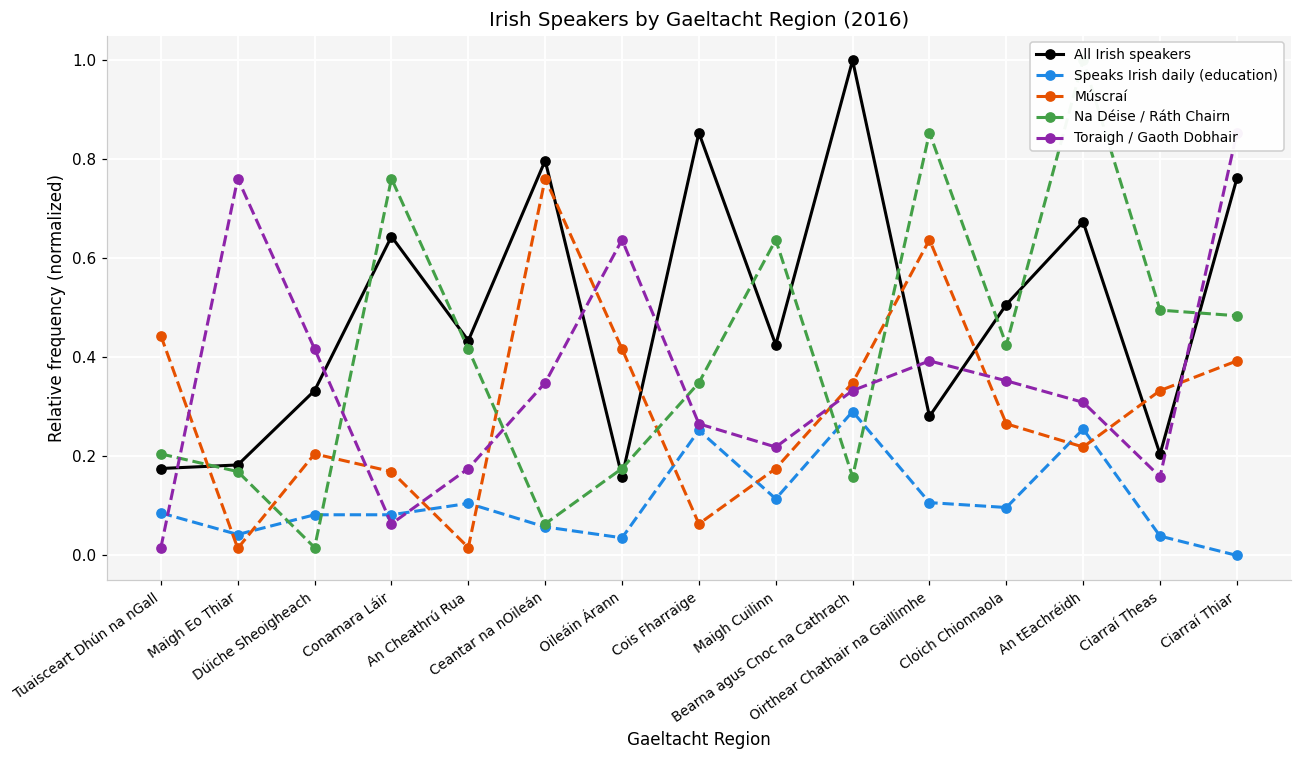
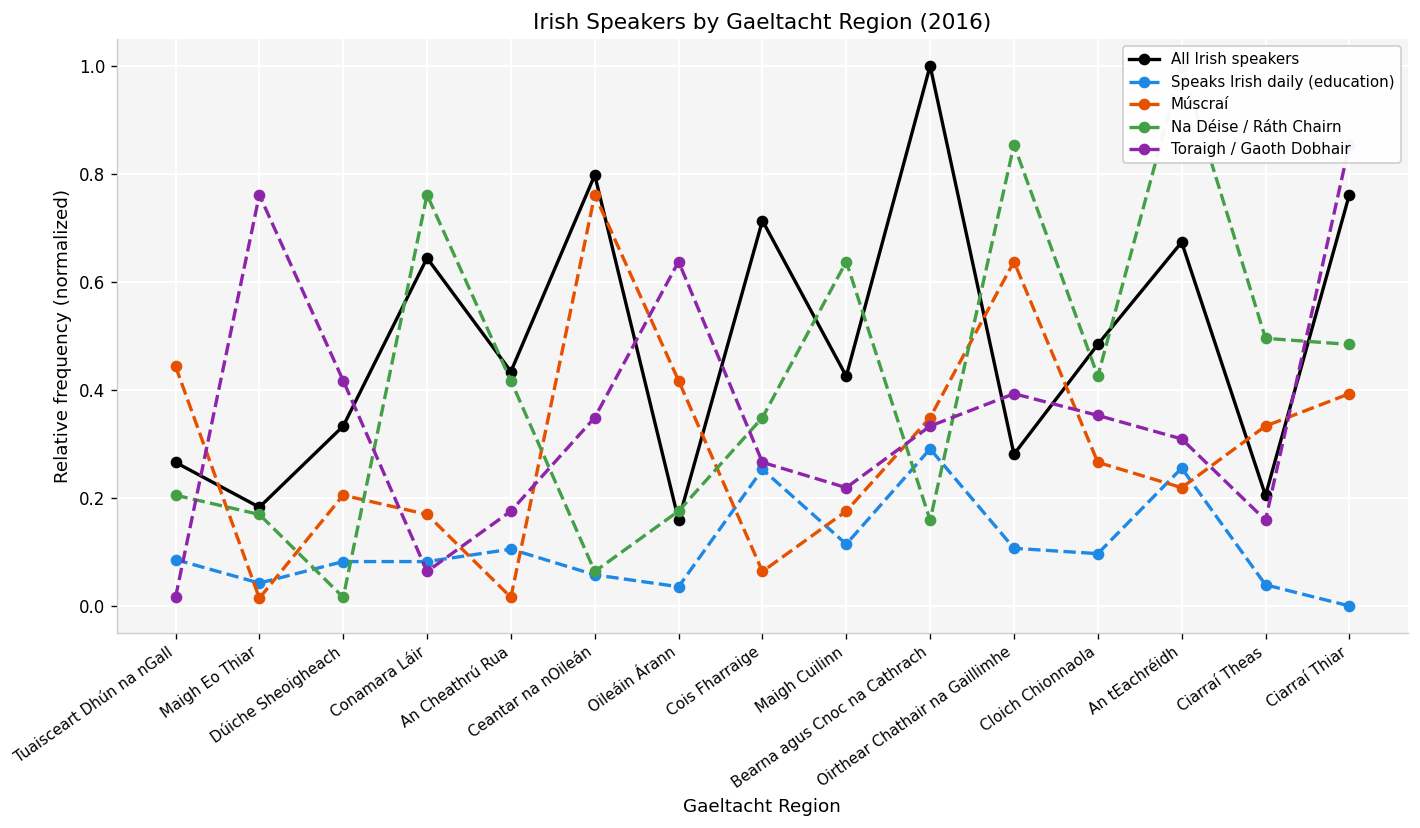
  {
    "All Irish speakers": {
-     "Tuaisceart Dhún na nGall": 0.18,
+     "Tuaisceart Dhún na nGall": 0.27,
      "Maigh Eo Thiar": 0.18,
      "Dúiche Sheoigheach": 0.33,
      "Conamara Láir": 0.64,
      "An Cheathrú Rua": 0.43,
      "Ceantar na nOileán": 0.80,
      "Oileáin Árann": 0.16,
-     "Cois Fharraige": 0.85,
+     "Cois Fharraige": 0.71,
      "Maigh Cuilinn": 0.43,
      "Bearna agus Cnoc na Cathrach": 1.00,
      "Oirthear Chathair na Gaillimhe": 0.28,
-     "Cloich Chionnaola": 0.51,
+     "Cloich Chionnaola": 0.48,
      "An tEachréidh": 0.67,
      "Ciarraí Theas": 0.20,
      "Ciarraí Thiar": 0.76
    },
    "Speaks Irish daily (education)": {
      "Tuaisceart Dhún na nGall": 0.09,
      "Maigh Eo Thiar": 0.04,
      "Dúiche Sheoigheach": 0.08,
      "Conamara Láir": 0.08,
      "An Cheathrú Rua": 0.11,
      "Ceantar na nOileán": 0.06,
      "Oileáin Árann": 0.04,
      "Cois Fharraige": 0.25,
      "Maigh Cuilinn": 0.11,
      "Bearna agus Cnoc na Cathrach": 0.29,
      "Oirthear Chathair na Gaillimhe": 0.11,
      "Cloich Chionnaola": 0.10,
      "An tEachréidh": 0.26,
      "Ciarraí Theas": 0.04,
      "Ciarraí Thiar": 0.00
    },
    "Múscraí": {
      "Tuaisceart Dhún na nGall": 0.44,
      "Maigh Eo Thiar": 0.01,
      "Dúiche Sheoigheach": 0.21,
      "Conamara Láir": 0.17,
      "An Cheathrú Rua": 0.02,
      "Ceantar na nOileán": 0.76,
      "Oileáin Árann": 0.42,
      "Cois Fharraige": 0.06,
      "Maigh Cuilinn": 0.18,
      "Bearna agus Cnoc na Cathrach": 0.35,
      "Oirthear Chathair na Gaillimhe": 0.64,
      "Cloich Chionnaola": 0.27,
      "An tEachréidh": 0.22,
      "Ciarraí Theas": 0.33,
      "Ciarraí Thiar": 0.39
    },
    "Na Déise / Ráth Chairn": {
      "Tuaisceart Dhún na nGall": 0.21,
      "Maigh Eo Thiar": 0.17,
      "Dúiche Sheoigheach": 0.02,
      "Conamara Láir": 0.76,
      "An Cheathrú Rua": 0.42,
      "Ceantar na nOileán": 0.06,
      "Oileáin Árann": 0.18,
      "Cois Fharraige": 0.35,
      "Maigh Cuilinn": 0.64,
      "Bearna agus Cnoc na Cathrach": 0.16,
      "Oirthear Chathair na Gaillimhe": 0.85,
      "Cloich Chionnaola": 0.43,
      "Ciarraí Theas": 0.50,
      "Ciarraí Thiar": 0.48
    },
    "Toraigh / Gaoth Dobhair": {
      "Tuaisceart Dhún na nGall": 0.02,
      "Maigh Eo Thiar": 0.76,
      "Dúiche Sheoigheach": 0.42,
      "Conamara Láir": 0.06,
      "An Cheathrú Rua": 0.18,
      "Ceantar na nOileán": 0.35,
      "Oileáin Árann": 0.64,
      "Cois Fharraige": 0.27,
      "Maigh Cuilinn": 0.22,
      "Bearna agus Cnoc na Cathrach": 0.33,
      "Oirthear Chathair na Gaillimhe": 0.39,
      "Cloich Chionnaola": 0.35,
      "An tEachréidh": 0.31,
      "Ciarraí Theas": 0.16
    }
  }
